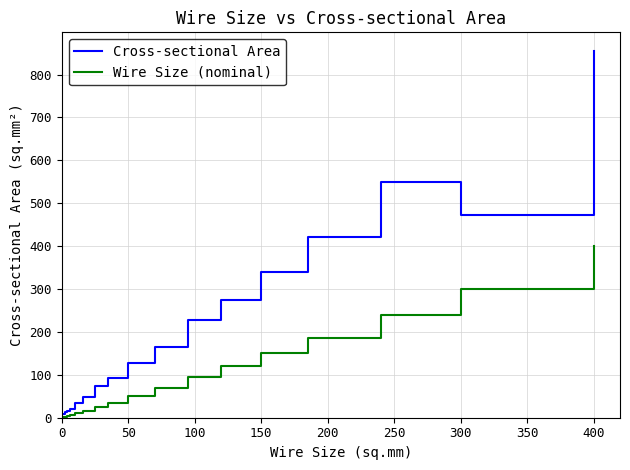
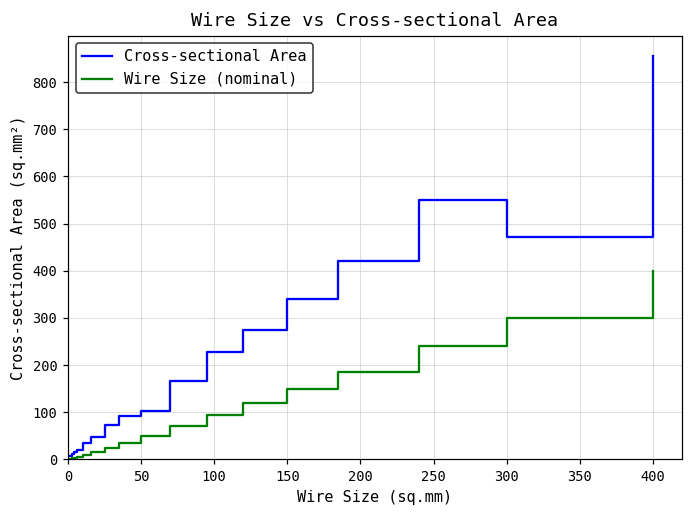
  {
    "Cross-sectional Area": {
-     "50": 130,
+     "50": 100,
      "150": 340,
      "300": 470,
      "400": 860
    },
    "Wire Size (nominal)": {
      "50": 50,
      "150": 150,
      "300": 300,
      "400": 400
    }
  }
